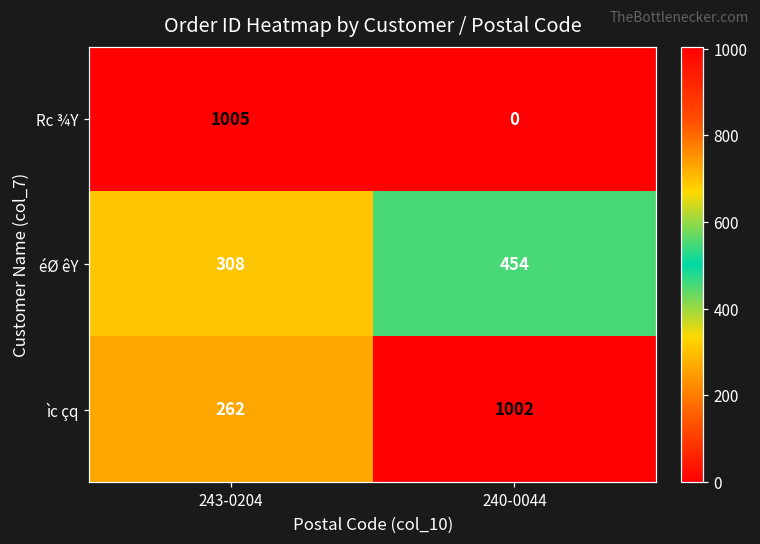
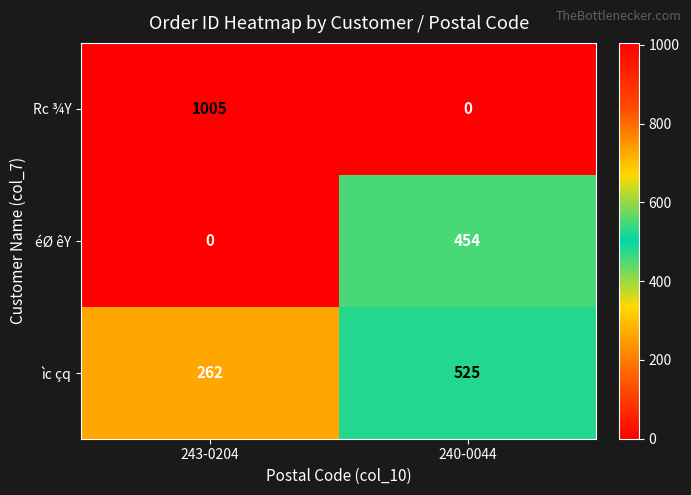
  {
    "Rc ¾Y": {
      "243-0204": 1005,
      "240-0044": 0
    },
    "éØ êY": {
-     "243-0204": 308,
+     "243-0204": 0,
      "240-0044": 454
    },
    "ìc çq": {
      "243-0204": 262,
-     "240-0044": 1002
+     "240-0044": 525
    }
  }
